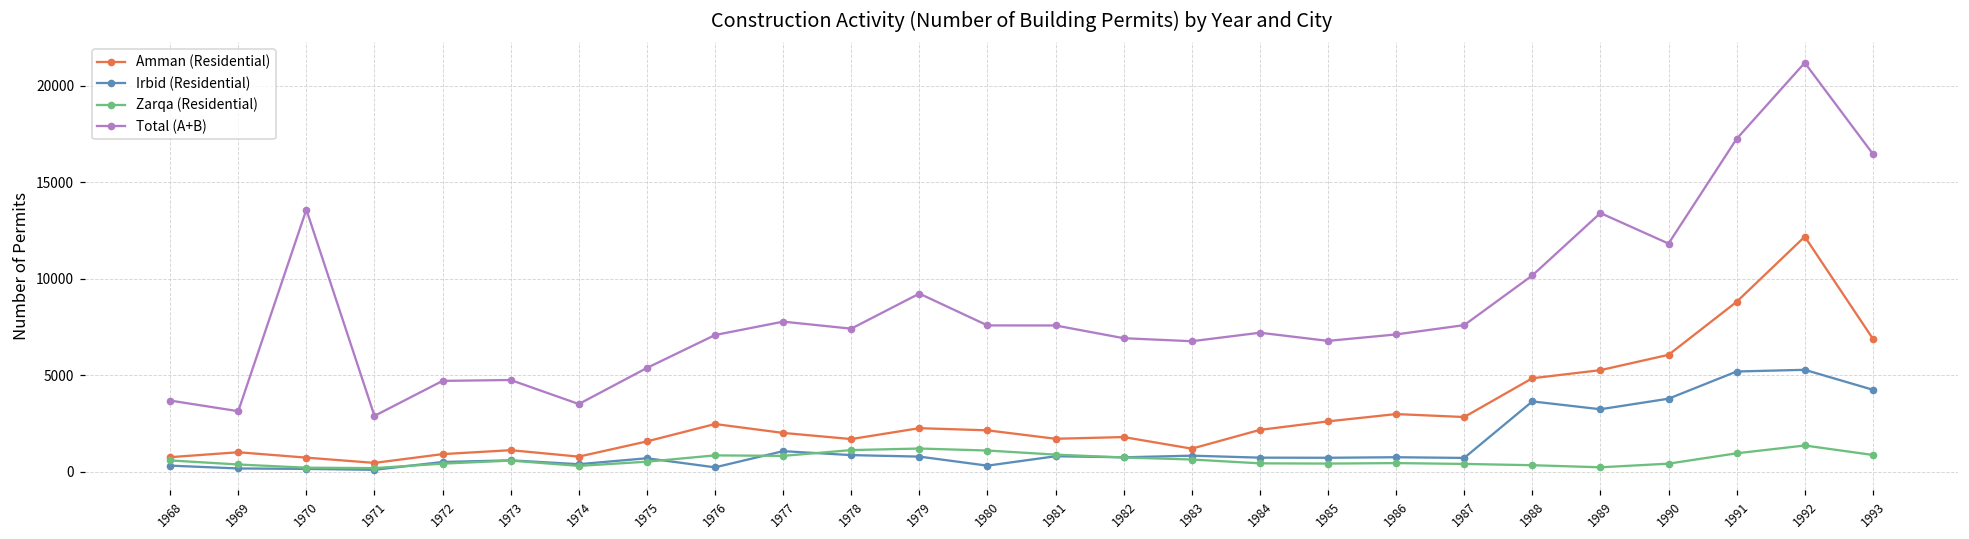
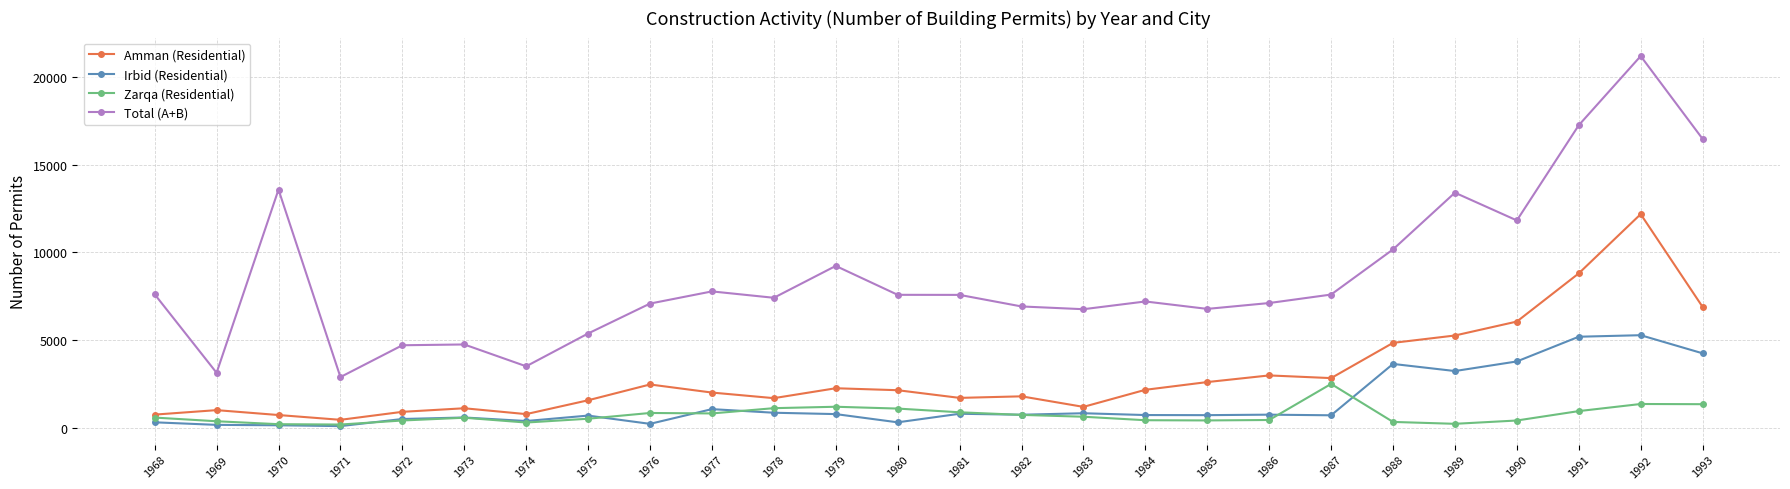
  {
    "Amman (Residential)": {
      "1968": 800,
      "1969": 1000,
      "1970": 700,
      "1971": 500,
      "1972": 900,
      "1973": 1100,
      "1974": 800,
      "1975": 1600,
      "1976": 2500,
      "1977": 2000,
      "1978": 1700,
      "1979": 2300,
      "1980": 2100,
      "1981": 1700,
      "1982": 1800,
      "1983": 1200,
      "1984": 2200,
      "1985": 2600,
      "1986": 3000,
      "1987": 2800,
      "1988": 4800,
      "1989": 5300,
      "1990": 6100,
      "1991": 8800,
      "1992": 12200,
      "1993": 6900
    },
    "Irbid (Residential)": {
      "1968": 300,
      "1969": 200,
      "1975": 700,
      "1976": 200,
      "1977": 1100,
      "1978": 900,
      "1979": 800,
      "1980": 300,
      "1983": 800,
      "1984": 700,
      "1985": 700,
      "1986": 700,
      "1987": 700,
      "1988": 3600,
      "1989": 3200,
      "1990": 3800,
      "1991": 5200,
      "1992": 5300,
      "1993": 4200
    },
    "Zarqa (Residential)": {
      "1968": 600,
      "1969": 400,
      "1975": 500,
      "1976": 800,
      "1977": 800,
      "1978": 1100,
      "1979": 1200,
      "1980": 1100,
      "1983": 600,
      "1984": 400,
      "1985": 400,
      "1986": 400,
-     "1987": 400,
+     "1987": 2500,
      "1988": 300,
      "1989": 200,
      "1990": 400,
      "1991": 1000,
      "1992": 1400,
-     "1993": 900
+     "1993": 1300
    },
    "Total (A+B)": {
-     "1968": 3700,
+     "1968": 7600,
      "1969": 3100,
      "1970": 13600,
      "1971": 2900,
      "1972": 4700,
      "1973": 4800,
      "1974": 3500,
      "1975": 5400,
      "1976": 7100,
      "1977": 7800,
      "1978": 7400,
      "1979": 9200,
      "1980": 7600,
      "1981": 7600,
      "1982": 6900,
      "1983": 6800,
      "1984": 7200,
      "1985": 6800,
      "1986": 7100,
      "1987": 7600,
      "1988": 10200,
      "1989": 13400,
      "1990": 11800,
      "1991": 17200,
      "1992": 21200,
      "1993": 16500
    }
  }
